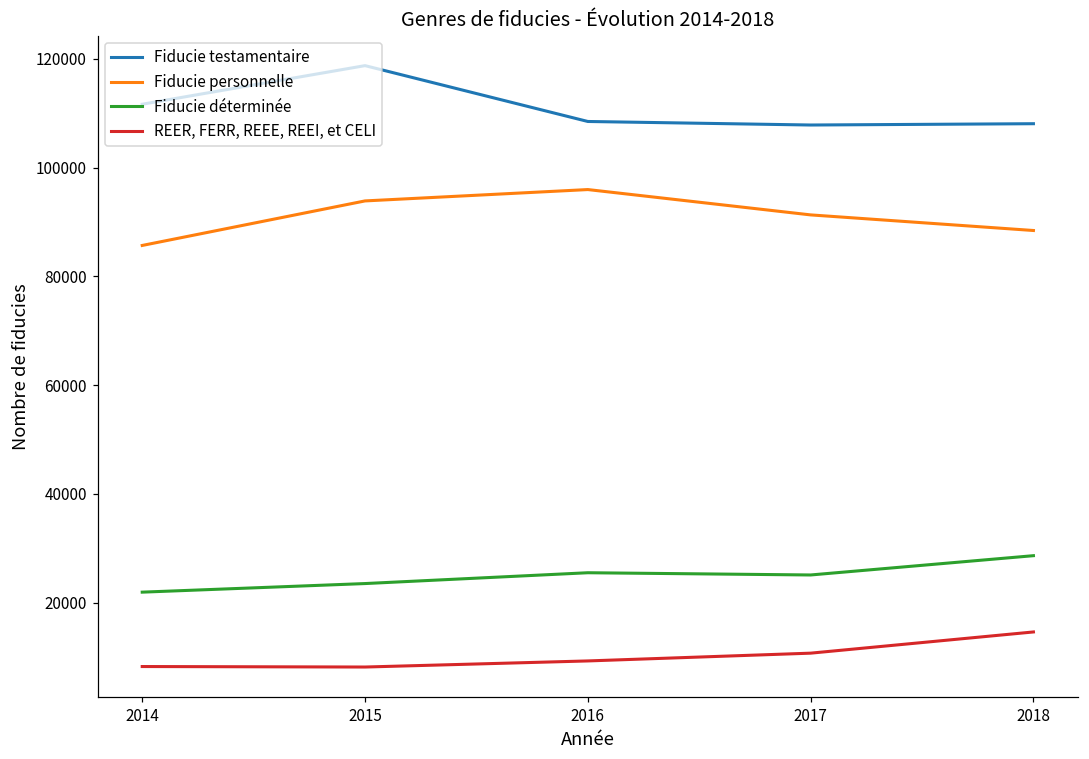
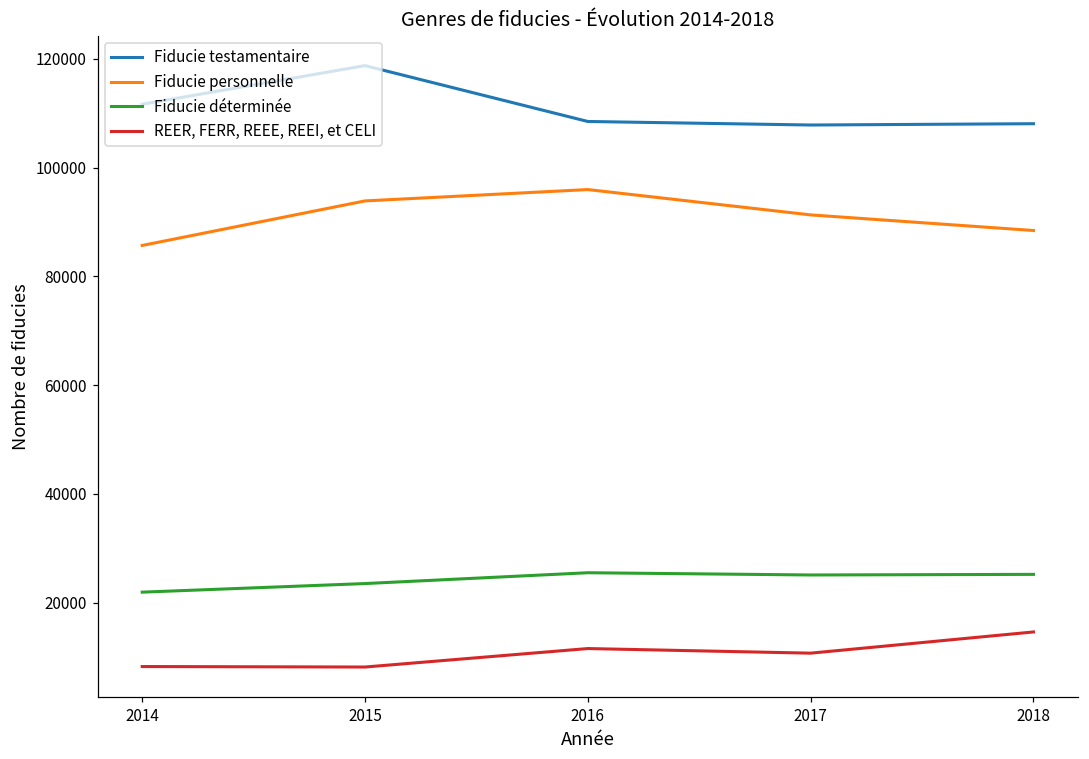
  {
    "Fiducie testamentaire": {
      "2016": 108000,
      "2017": 108000,
      "2018": 108000
    },
    "Fiducie personnelle": {
      "2014": 86000,
      "2015": 94000,
      "2016": 96000,
      "2017": 91000,
      "2018": 88000
    },
    "Fiducie déterminée": {
      "2014": 22000,
      "2015": 24000,
      "2016": 25000,
      "2017": 25000,
-     "2018": 29000
+     "2018": 25000
    },
    "REER, FERR, REEE, REEI, et CELI": {
      "2014": 8000,
      "2015": 8000,
-     "2016": 9000,
+     "2016": 12000,
      "2017": 11000,
      "2018": 15000
    }
  }
